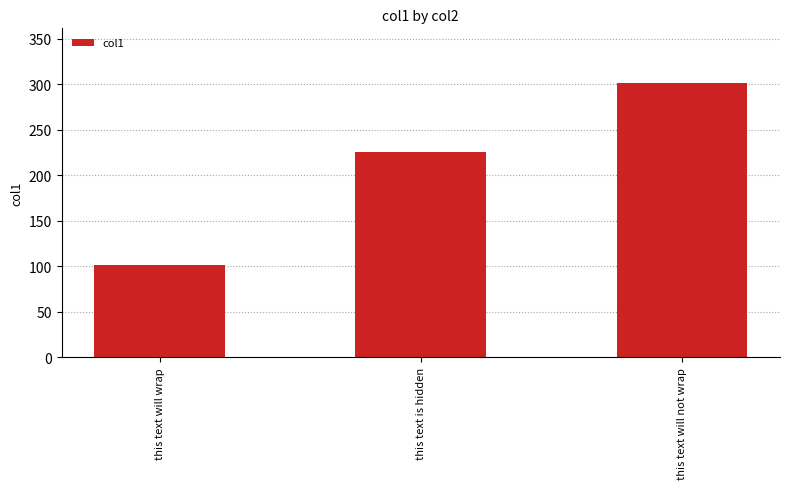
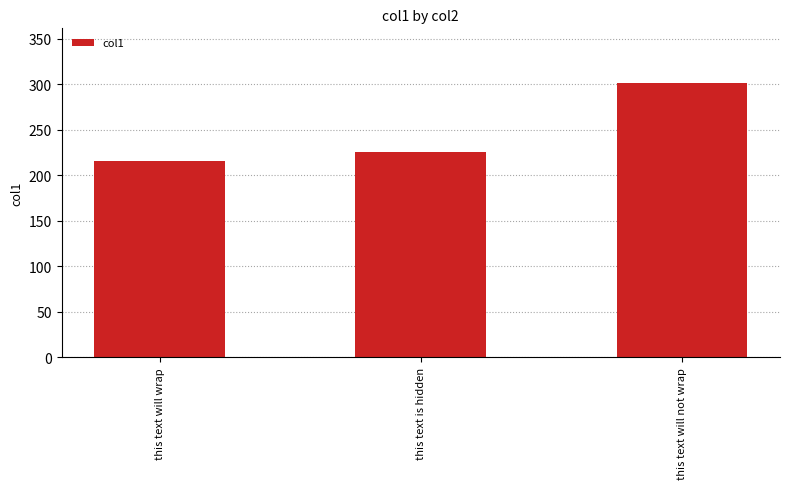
  {
-   "this text will wrap": 100,
+   "this text will wrap": 220,
    "this text is hidden": 230,
    "this text will not wrap": 300
  }
